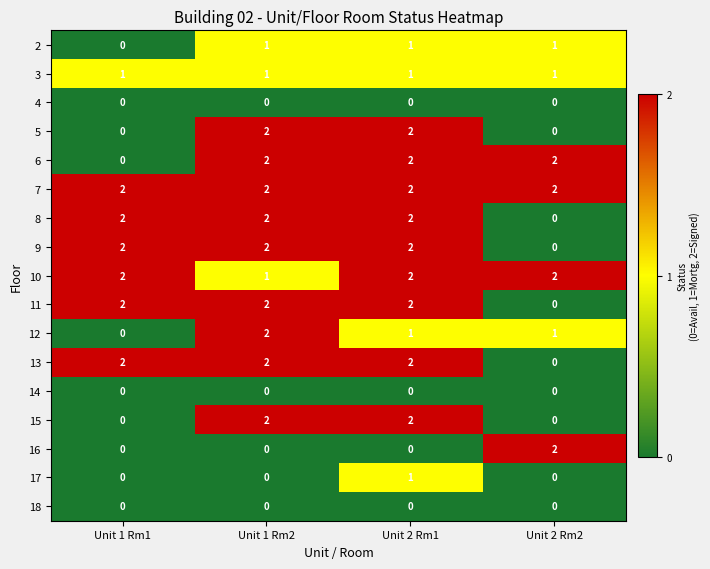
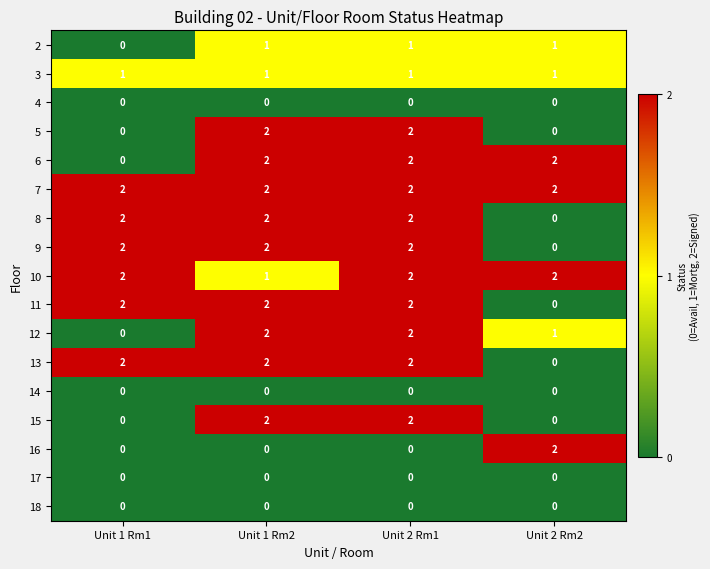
  {
    "2": {
      "Unit 1 Rm1": 0,
      "Unit 1 Rm2": 1,
      "Unit 2 Rm1": 1,
      "Unit 2 Rm2": 1
    },
    "3": {
      "Unit 1 Rm1": 1,
      "Unit 1 Rm2": 1,
      "Unit 2 Rm1": 1,
      "Unit 2 Rm2": 1
    },
    "4": {
      "Unit 1 Rm1": 0,
      "Unit 1 Rm2": 0,
      "Unit 2 Rm1": 0,
      "Unit 2 Rm2": 0
    },
    "5": {
      "Unit 1 Rm1": 0,
      "Unit 1 Rm2": 2,
      "Unit 2 Rm1": 2,
      "Unit 2 Rm2": 0
    },
    "6": {
      "Unit 1 Rm1": 0,
      "Unit 1 Rm2": 2,
      "Unit 2 Rm1": 2,
      "Unit 2 Rm2": 2
    },
    "7": {
      "Unit 1 Rm1": 2,
      "Unit 1 Rm2": 2,
      "Unit 2 Rm1": 2,
      "Unit 2 Rm2": 2
    },
    "8": {
      "Unit 1 Rm1": 2,
      "Unit 1 Rm2": 2,
      "Unit 2 Rm1": 2,
      "Unit 2 Rm2": 0
    },
    "9": {
      "Unit 1 Rm1": 2,
      "Unit 1 Rm2": 2,
      "Unit 2 Rm1": 2,
      "Unit 2 Rm2": 0
    },
    "10": {
      "Unit 1 Rm1": 2,
      "Unit 1 Rm2": 1,
      "Unit 2 Rm1": 2,
      "Unit 2 Rm2": 2
    },
    "11": {
      "Unit 1 Rm1": 2,
      "Unit 1 Rm2": 2,
      "Unit 2 Rm1": 2,
      "Unit 2 Rm2": 0
    },
    "12": {
      "Unit 1 Rm1": 0,
      "Unit 1 Rm2": 2,
-     "Unit 2 Rm1": 1,
+     "Unit 2 Rm1": 2,
      "Unit 2 Rm2": 1
    },
    "13": {
      "Unit 1 Rm1": 2,
      "Unit 1 Rm2": 2,
      "Unit 2 Rm1": 2,
      "Unit 2 Rm2": 0
    },
    "14": {
      "Unit 1 Rm1": 0,
      "Unit 1 Rm2": 0,
      "Unit 2 Rm1": 0,
      "Unit 2 Rm2": 0
    },
    "15": {
      "Unit 1 Rm1": 0,
      "Unit 1 Rm2": 2,
      "Unit 2 Rm1": 2,
      "Unit 2 Rm2": 0
    },
    "16": {
      "Unit 1 Rm1": 0,
      "Unit 1 Rm2": 0,
      "Unit 2 Rm1": 0,
      "Unit 2 Rm2": 2
    },
    "17": {
      "Unit 1 Rm1": 0,
      "Unit 1 Rm2": 0,
-     "Unit 2 Rm1": 1,
+     "Unit 2 Rm1": 0,
      "Unit 2 Rm2": 0
    },
    "18": {
      "Unit 1 Rm1": 0,
      "Unit 1 Rm2": 0,
      "Unit 2 Rm1": 0,
      "Unit 2 Rm2": 0
    }
  }
